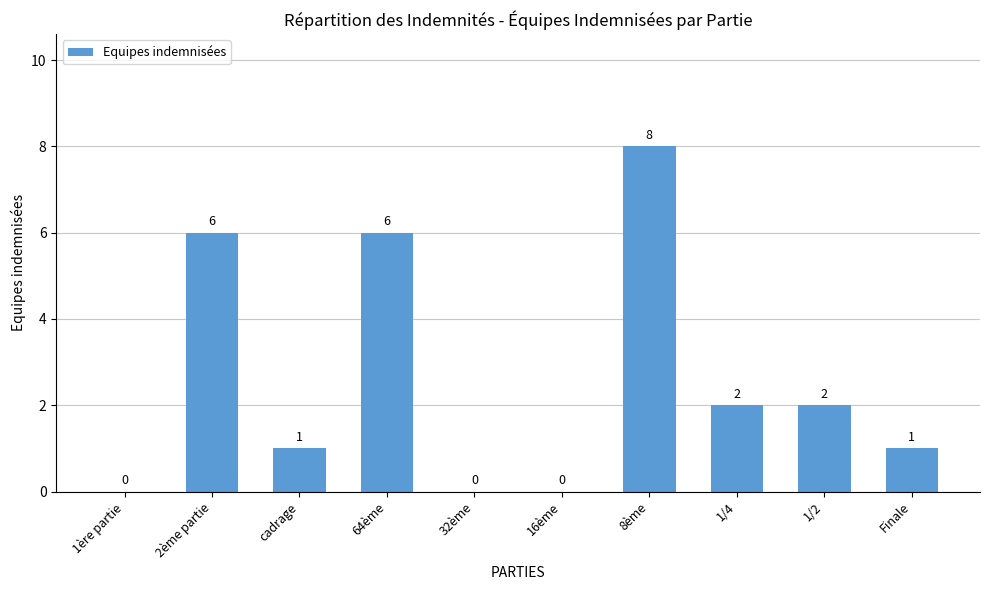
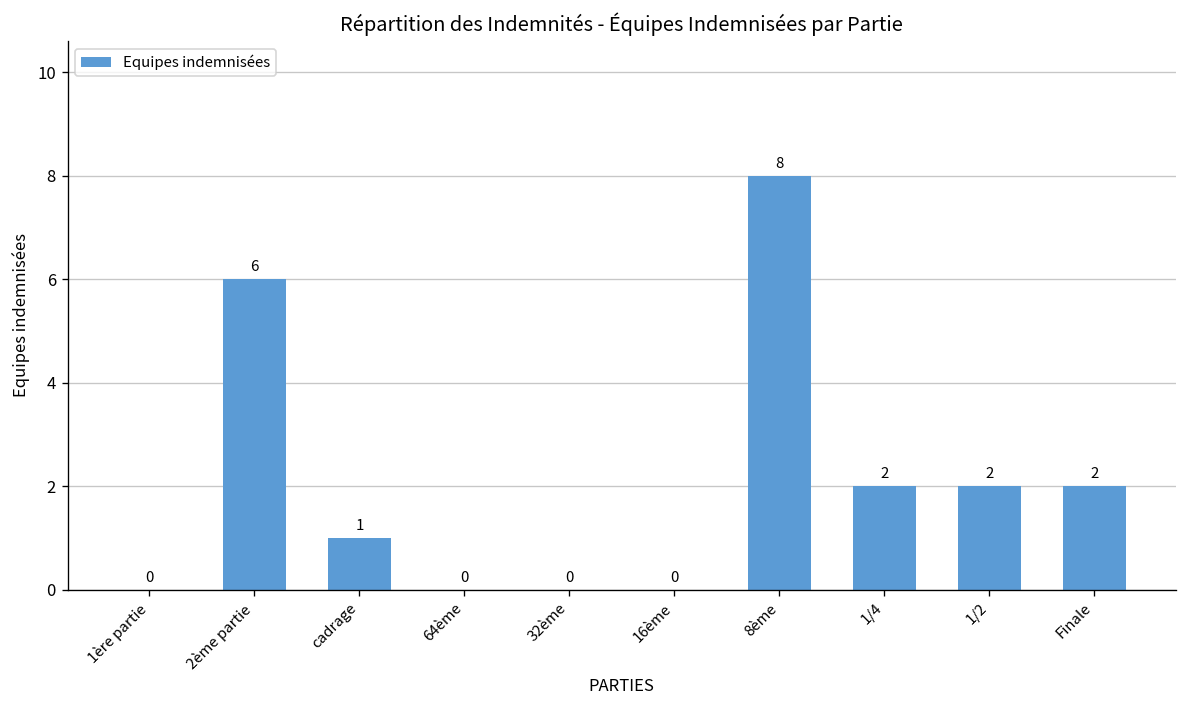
  {
    "1ère partie": 0,
    "2ème partie": 6,
    "cadrage": 1,
-   "64ème": 6,
+   "64ème": 0,
    "32ème": 0,
    "16ème": 0,
    "8ème": 8,
    "1/4": 2,
    "1/2": 2,
-   "Finale": 1
+   "Finale": 2
  }
